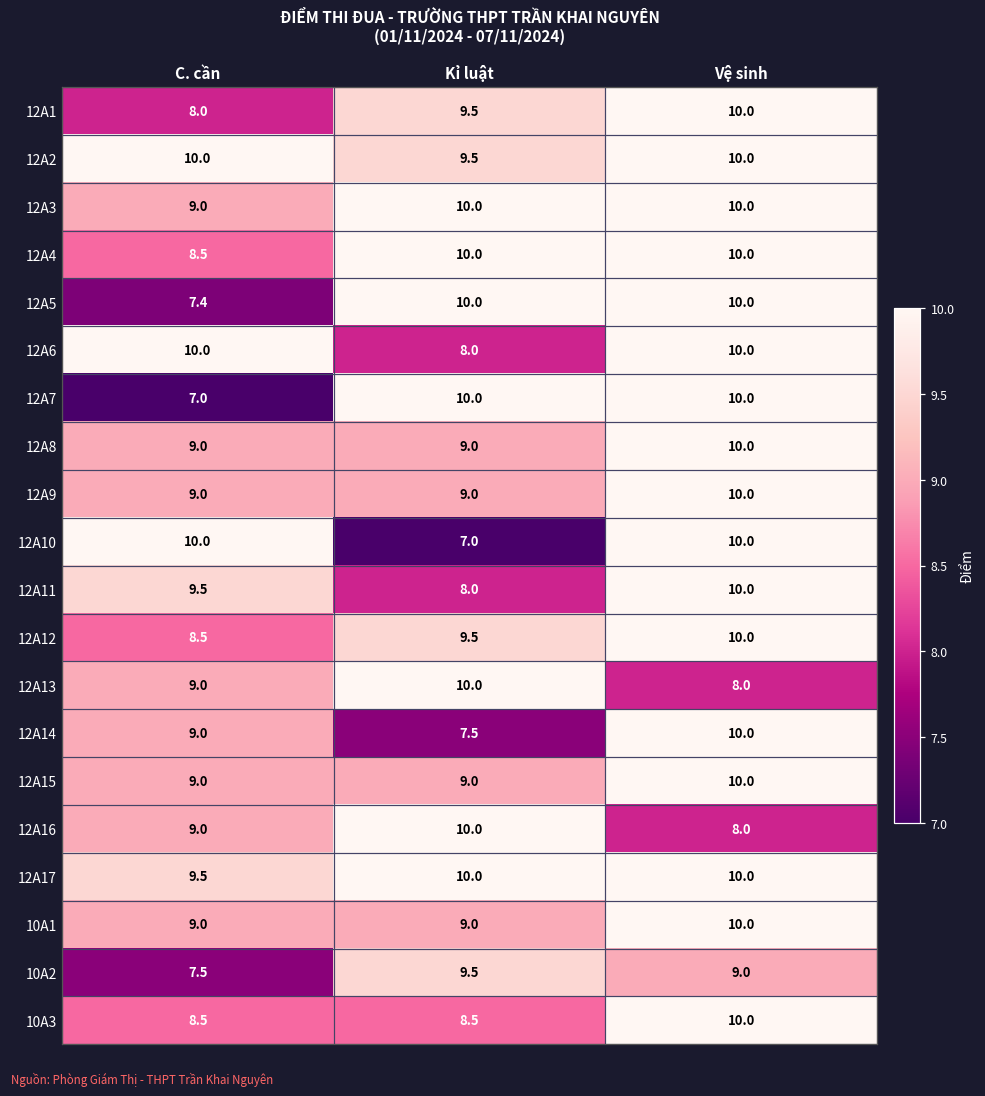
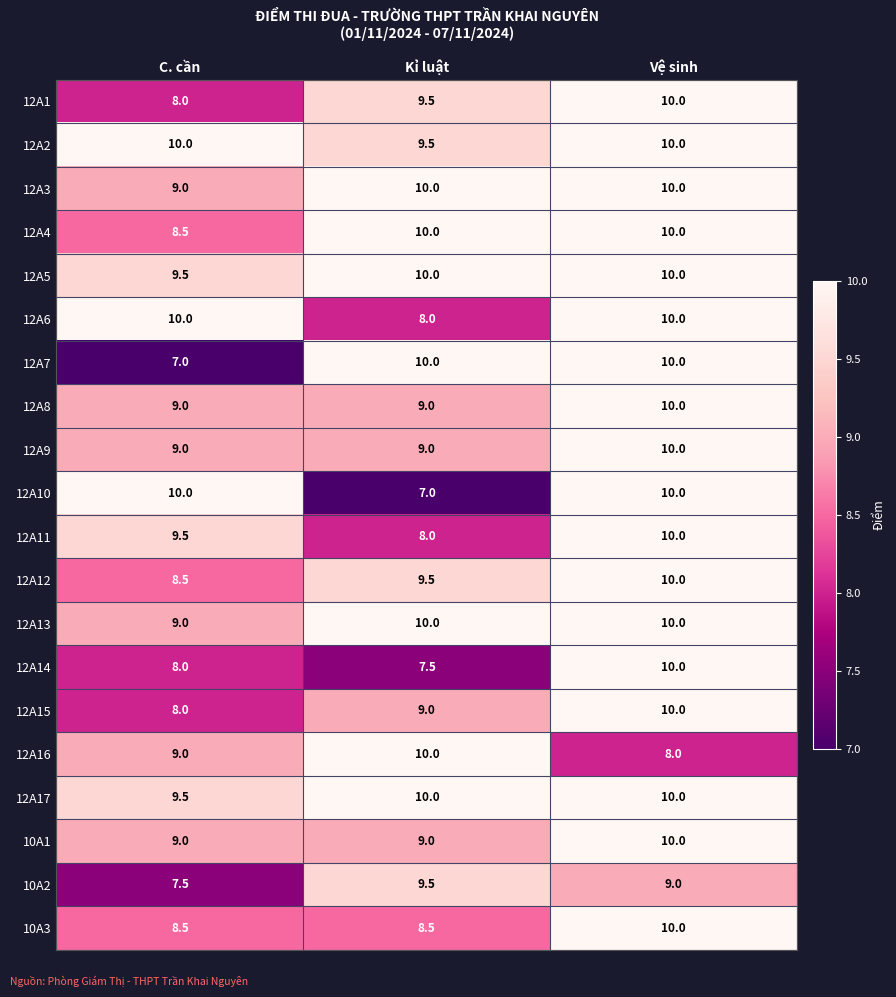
  {
    "12A1": {
      "C. cần": 8.0,
      "Kỉ luật": 9.5,
      "Vệ sinh": 10.0
    },
    "12A2": {
      "C. cần": 10.0,
      "Kỉ luật": 9.5,
      "Vệ sinh": 10.0
    },
    "12A3": {
      "C. cần": 9.0,
      "Kỉ luật": 10.0,
      "Vệ sinh": 10.0
    },
    "12A4": {
      "C. cần": 8.5,
      "Kỉ luật": 10.0,
      "Vệ sinh": 10.0
    },
    "12A5": {
-     "C. cần": 7.4,
+     "C. cần": 9.5,
      "Kỉ luật": 10.0,
      "Vệ sinh": 10.0
    },
    "12A6": {
      "C. cần": 10.0,
      "Kỉ luật": 8.0,
      "Vệ sinh": 10.0
    },
    "12A7": {
      "C. cần": 7.0,
      "Kỉ luật": 10.0,
      "Vệ sinh": 10.0
    },
    "12A8": {
      "C. cần": 9.0,
      "Kỉ luật": 9.0,
      "Vệ sinh": 10.0
    },
    "12A9": {
      "C. cần": 9.0,
      "Kỉ luật": 9.0,
      "Vệ sinh": 10.0
    },
    "12A10": {
      "C. cần": 10.0,
      "Kỉ luật": 7.0,
      "Vệ sinh": 10.0
    },
    "12A11": {
      "C. cần": 9.5,
      "Kỉ luật": 8.0,
      "Vệ sinh": 10.0
    },
    "12A12": {
      "C. cần": 8.5,
      "Kỉ luật": 9.5,
      "Vệ sinh": 10.0
    },
    "12A13": {
      "C. cần": 9.0,
      "Kỉ luật": 10.0,
-     "Vệ sinh": 8.0
+     "Vệ sinh": 10.0
    },
    "12A14": {
-     "C. cần": 9.0,
+     "C. cần": 8.0,
      "Kỉ luật": 7.5,
      "Vệ sinh": 10.0
    },
    "12A15": {
-     "C. cần": 9.0,
+     "C. cần": 8.0,
      "Kỉ luật": 9.0,
      "Vệ sinh": 10.0
    },
    "12A16": {
      "C. cần": 9.0,
      "Kỉ luật": 10.0,
      "Vệ sinh": 8.0
    },
    "12A17": {
      "C. cần": 9.5,
      "Kỉ luật": 10.0,
      "Vệ sinh": 10.0
    },
    "10A1": {
      "C. cần": 9.0,
      "Kỉ luật": 9.0,
      "Vệ sinh": 10.0
    },
    "10A2": {
      "C. cần": 7.5,
      "Kỉ luật": 9.5,
      "Vệ sinh": 9.0
    },
    "10A3": {
      "C. cần": 8.5,
      "Kỉ luật": 8.5,
      "Vệ sinh": 10.0
    }
  }
